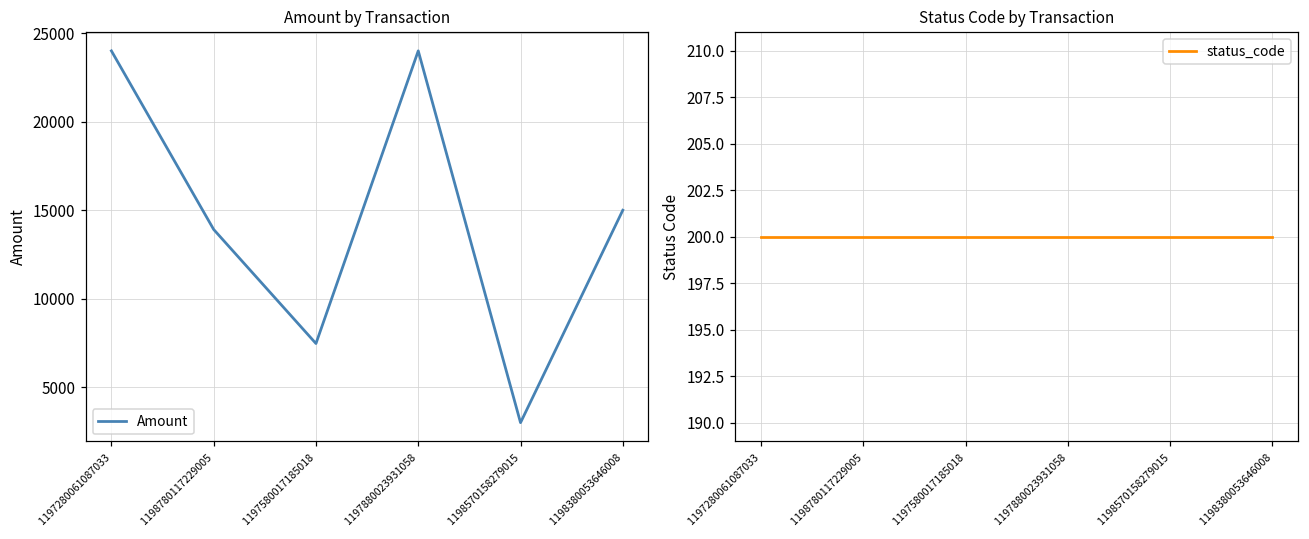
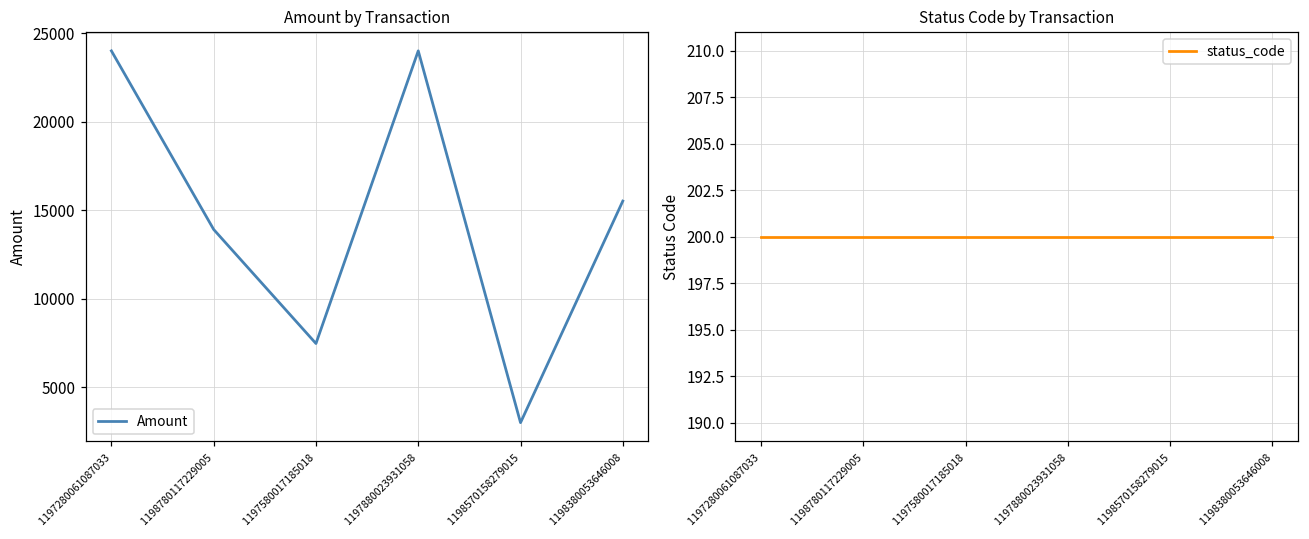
  {
    "Amount by Transaction": {
      "1197280061087033": 24000,
      "1198780117229005": 13900,
      "1197580017185018": 7500,
      "1197880023931058": 24000,
      "1198570158279015": 3000,
-     "1198380053646008": 15000
+     "1198380053646008": 15500
    },
    "Status Code by Transaction": {
      "1197280061087033": 200.0,
      "1198780117229005": 200.0,
      "1197580017185018": 200.0,
      "1197880023931058": 200.0,
      "1198570158279015": 200.0,
      "1198380053646008": 200.0
    }
  }
